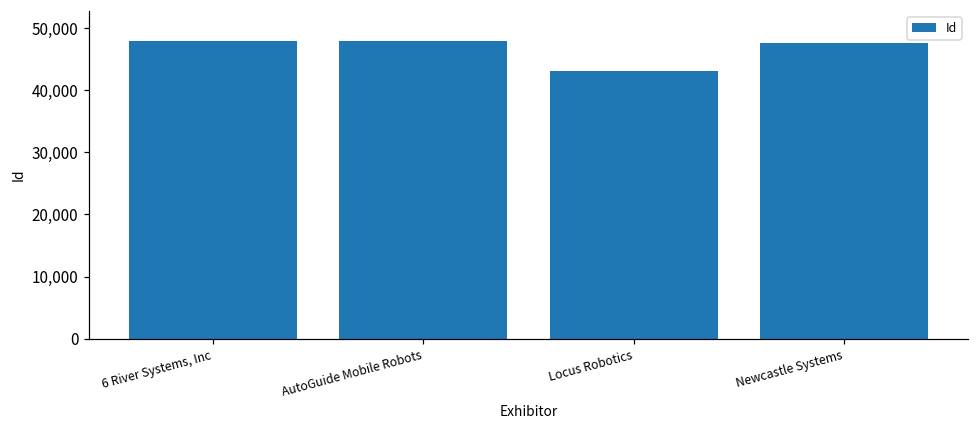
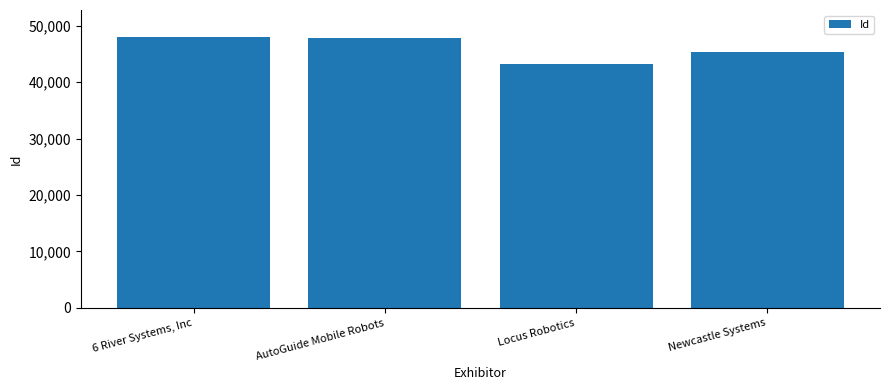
  {
    "6 River Systems, Inc": "48,000",
    "AutoGuide Mobile Robots": "48,000",
    "Locus Robotics": "43,000",
-   "Newcastle Systems": "48,000"
+   "Newcastle Systems": "45,000"
  }
